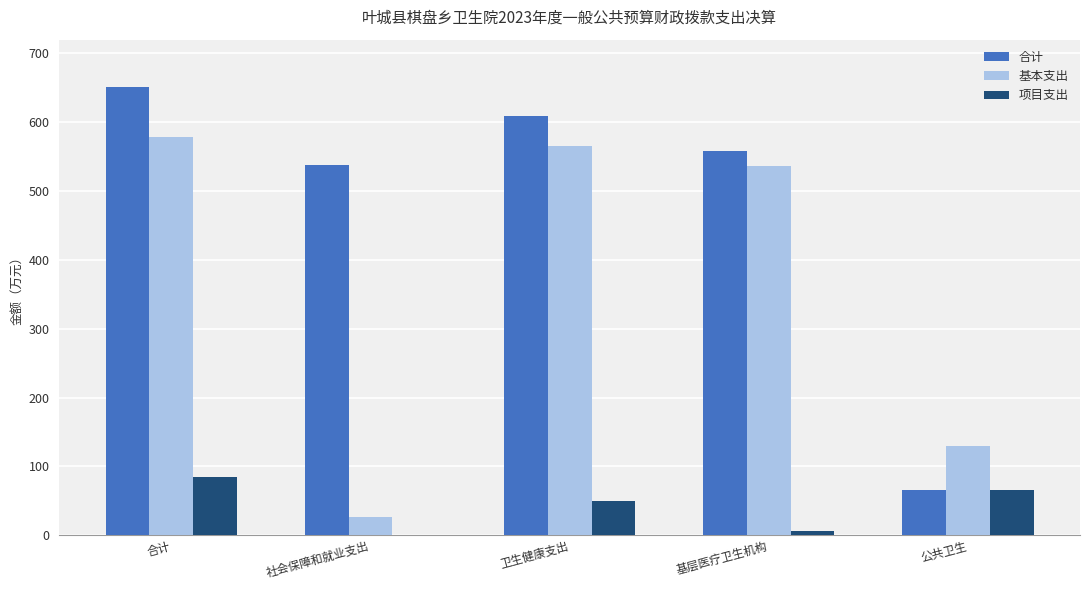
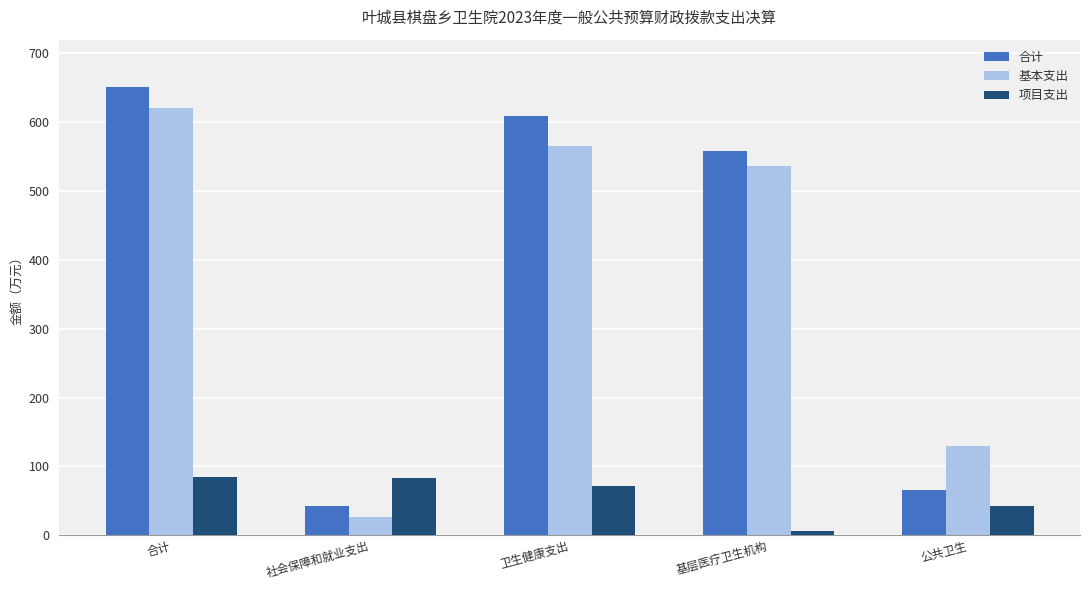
  {
    "合计": {
      "合计": 650,
-     "社会保障和就业支出": 540,
+     "社会保障和就业支出": 40,
      "卫生健康支出": 610,
      "基层医疗卫生机构": 560,
      "公共卫生": 70
    },
    "基本支出": {
-     "合计": 580,
+     "合计": 620,
      "社会保障和就业支出": 30,
      "卫生健康支出": 570,
      "基层医疗卫生机构": 540,
      "公共卫生": 130
    },
    "项目支出": {
      "合计": 80,
-     "社会保障和就业支出": 0,
-     "卫生健康支出": 50,
+     "社会保障和就业支出": 80,
+     "卫生健康支出": 70,
      "基层医疗卫生机构": 10,
-     "公共卫生": 70
+     "公共卫生": 40
    }
  }
